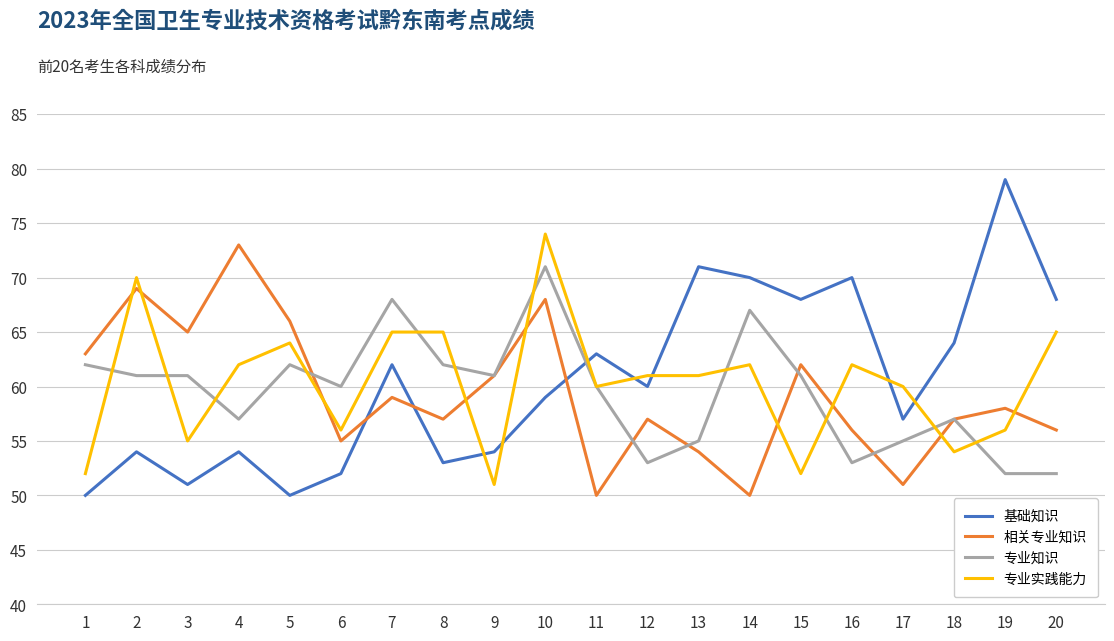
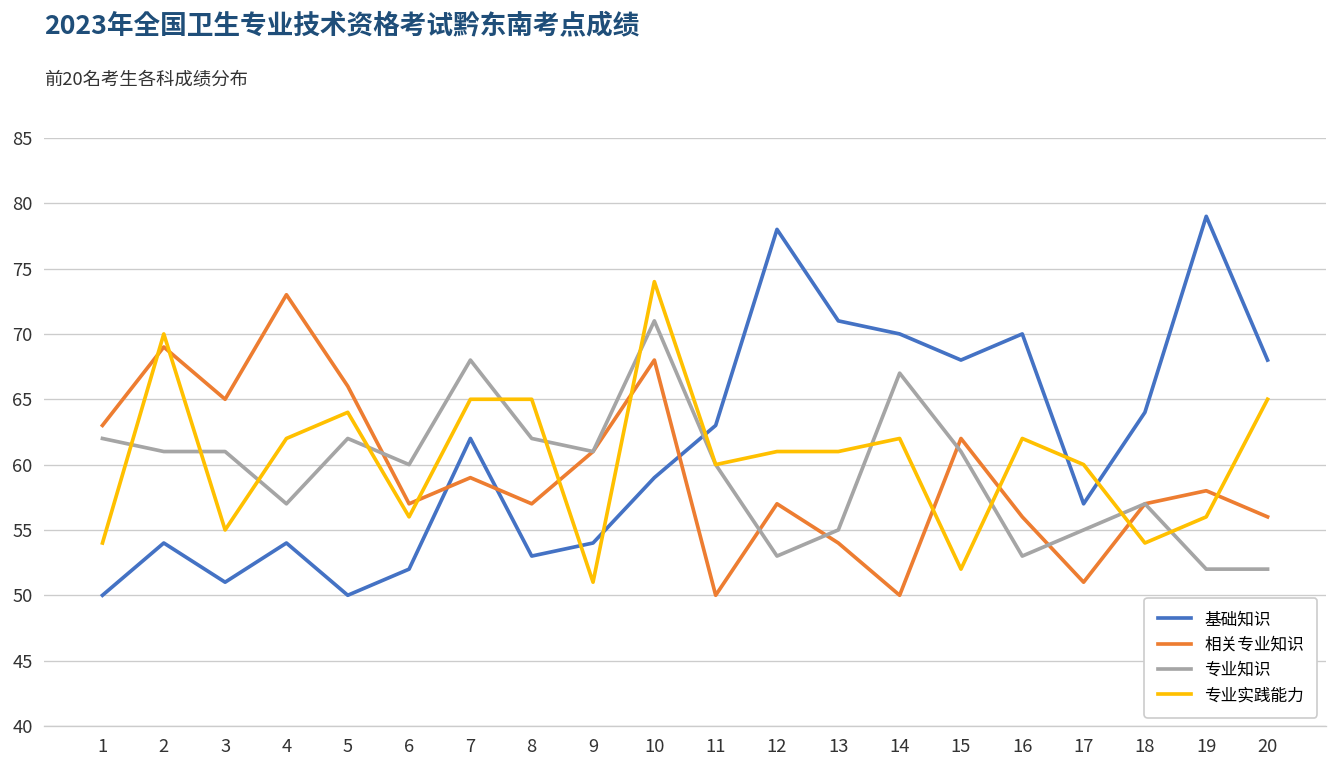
  {
    "基础知识": {
      "1": 50,
      "2": 54,
      "3": 51,
      "4": 54,
      "5": 50,
      "6": 52,
      "7": 62,
      "8": 53,
      "9": 54,
      "10": 59,
      "11": 63,
-     "12": 60,
+     "12": 78,
      "13": 71,
      "14": 70,
      "15": 68,
      "16": 70,
      "17": 57,
      "18": 64,
      "19": 79,
      "20": 68
    },
    "相关专业知识": {
      "1": 63,
      "2": 69,
      "3": 65,
      "4": 73,
      "5": 66,
-     "6": 55,
+     "6": 57,
      "7": 59,
      "8": 57,
      "10": 68,
      "11": 50,
      "12": 57,
      "13": 54,
      "14": 50,
      "15": 62,
      "16": 56,
      "17": 51,
      "19": 58,
      "20": 56
    },
    "专业知识": {
      "1": 62,
      "2": 61,
      "3": 61,
      "4": 57,
      "5": 62,
      "6": 60,
      "7": 68,
      "8": 62,
      "10": 71,
      "12": 53,
      "13": 55,
      "14": 67,
      "15": 61,
      "16": 53,
      "17": 55,
      "19": 52,
      "20": 52
    },
    "专业实践能力": {
-     "1": 52,
+     "1": 54,
      "2": 70,
      "3": 55,
      "4": 62,
      "5": 64,
      "6": 56,
      "7": 65,
      "8": 65,
      "9": 51,
      "10": 74,
      "12": 61,
      "13": 61,
      "14": 62,
      "15": 52,
      "16": 62,
      "17": 60,
      "18": 54,
      "19": 56,
      "20": 65
    }
  }
